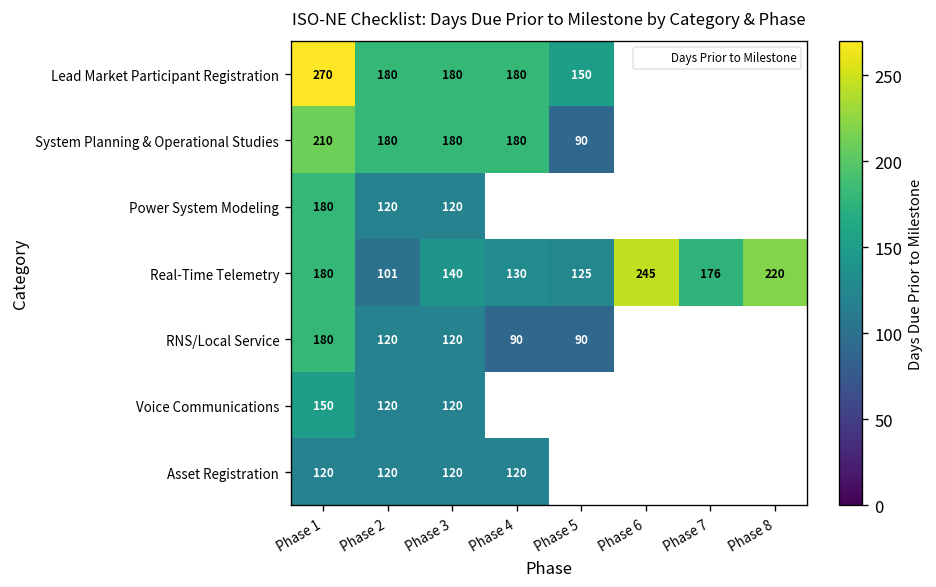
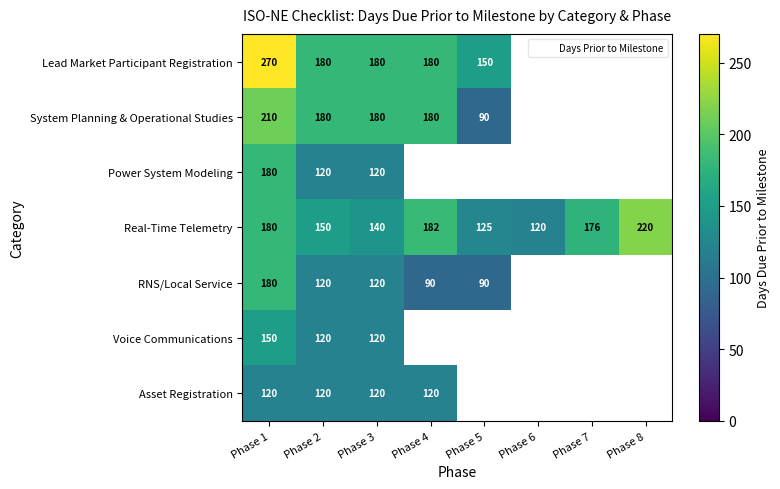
  {
    "Lead Market Participant Registration": {
      "Phase 1": 270,
      "Phase 2": 180,
      "Phase 3": 180,
      "Phase 4": 180,
      "Phase 5": 150
    },
    "System Planning & Operational Studies": {
      "Phase 1": 210,
      "Phase 2": 180,
      "Phase 3": 180,
      "Phase 4": 180,
      "Phase 5": 90
    },
    "Power System Modeling": {
      "Phase 1": 180,
      "Phase 2": 120,
      "Phase 3": 120
    },
    "Real-Time Telemetry": {
      "Phase 1": 180,
-     "Phase 2": 101,
+     "Phase 2": 150,
      "Phase 3": 140,
-     "Phase 4": 130,
+     "Phase 4": 182,
      "Phase 5": 125,
-     "Phase 6": 245,
+     "Phase 6": 120,
      "Phase 7": 176,
      "Phase 8": 220
    },
    "RNS/Local Service": {
      "Phase 1": 180,
      "Phase 2": 120,
      "Phase 3": 120,
      "Phase 4": 90,
      "Phase 5": 90
    },
    "Voice Communications": {
      "Phase 1": 150,
      "Phase 2": 120,
      "Phase 3": 120
    },
    "Asset Registration": {
      "Phase 1": 120,
      "Phase 2": 120,
      "Phase 3": 120,
      "Phase 4": 120
    }
  }
